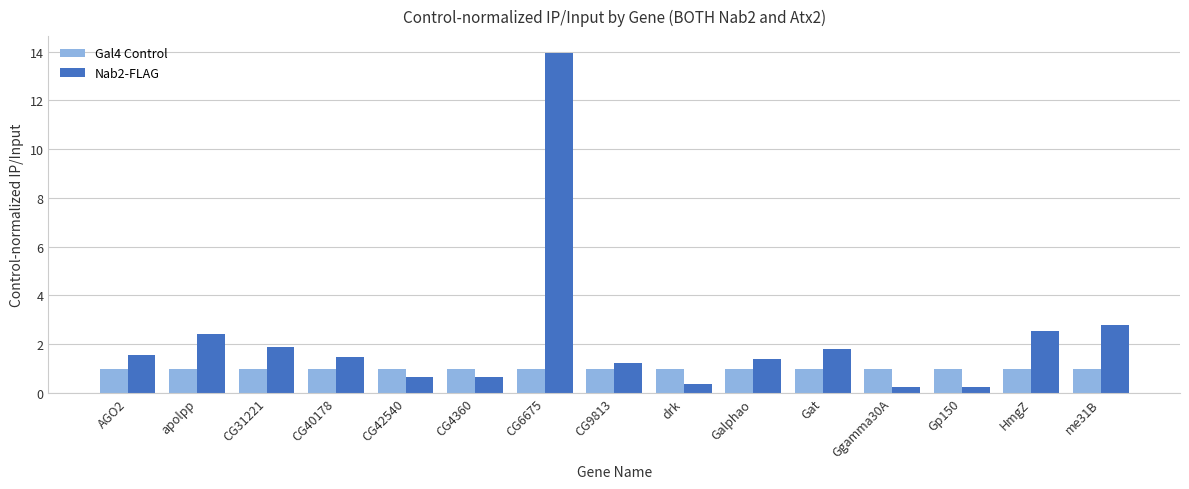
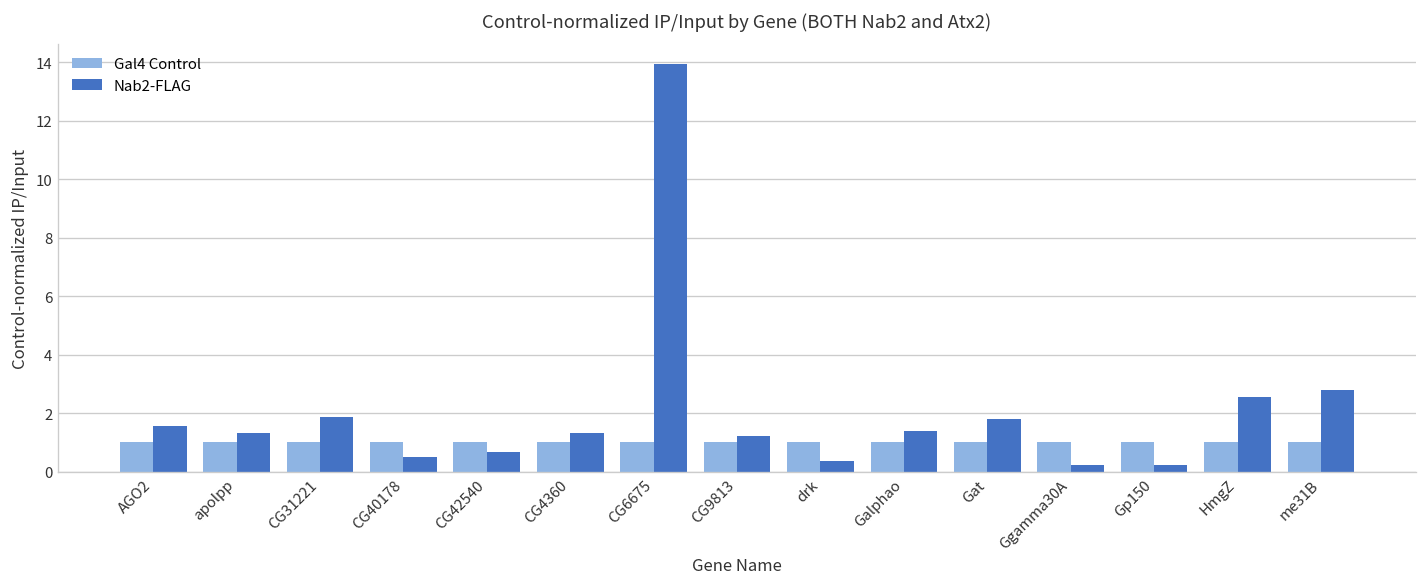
  {
    "Gal4 Control": {
      "AGO2": 1.0,
      "apolpp": 1.0,
      "CG31221": 1.0,
      "CG40178": 1.0,
      "CG42540": 1.0,
      "CG4360": 1.0,
      "CG6675": 1.0,
      "CG9813": 1.0,
      "drk": 1.0,
      "Galphao": 1.0,
      "Gat": 1.0,
      "Ggamma30A": 1.0,
      "Gp150": 1.0,
      "HmgZ": 1.0,
      "me31B": 1.0
    },
    "Nab2-FLAG": {
      "AGO2": 1.5,
-     "apolpp": 2.4,
+     "apolpp": 1.3,
      "CG31221": 1.9,
-     "CG40178": 1.5,
+     "CG40178": 0.5,
      "CG42540": 0.7,
-     "CG4360": 0.7,
+     "CG4360": 1.3,
      "CG6675": 13.9,
      "CG9813": 1.2,
      "drk": 0.4,
      "Galphao": 1.4,
      "Gat": 1.8,
      "Ggamma30A": 0.2,
      "Gp150": 0.2,
      "HmgZ": 2.6,
      "me31B": 2.8
    }
  }
